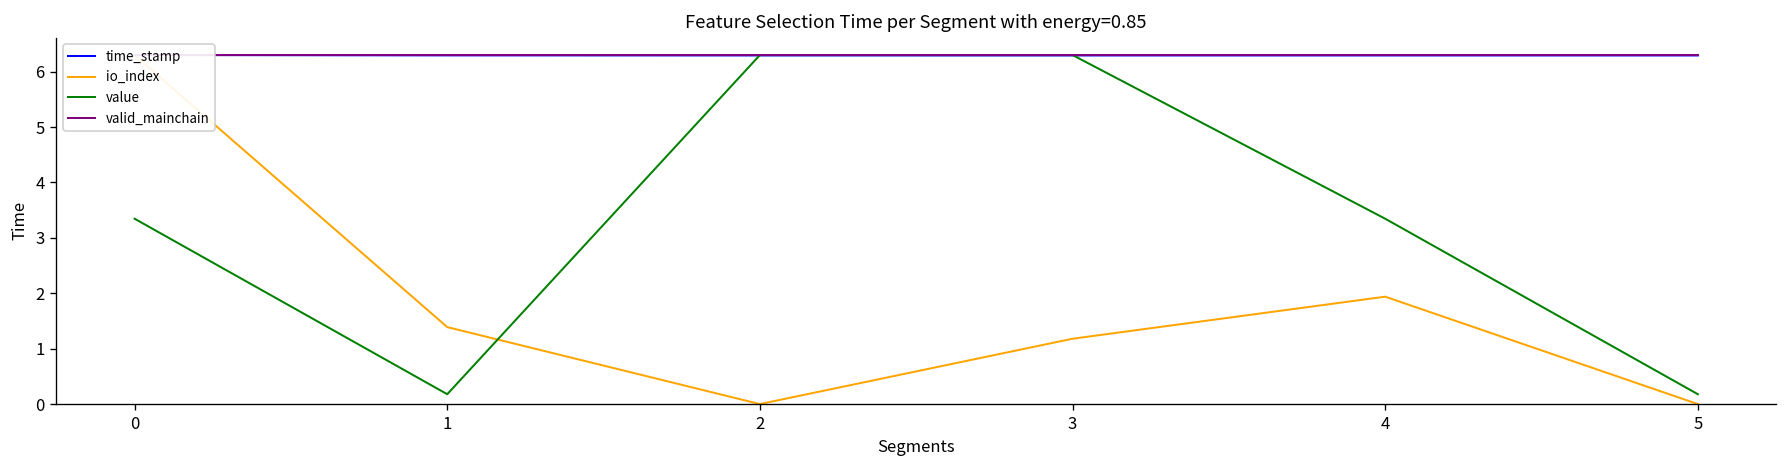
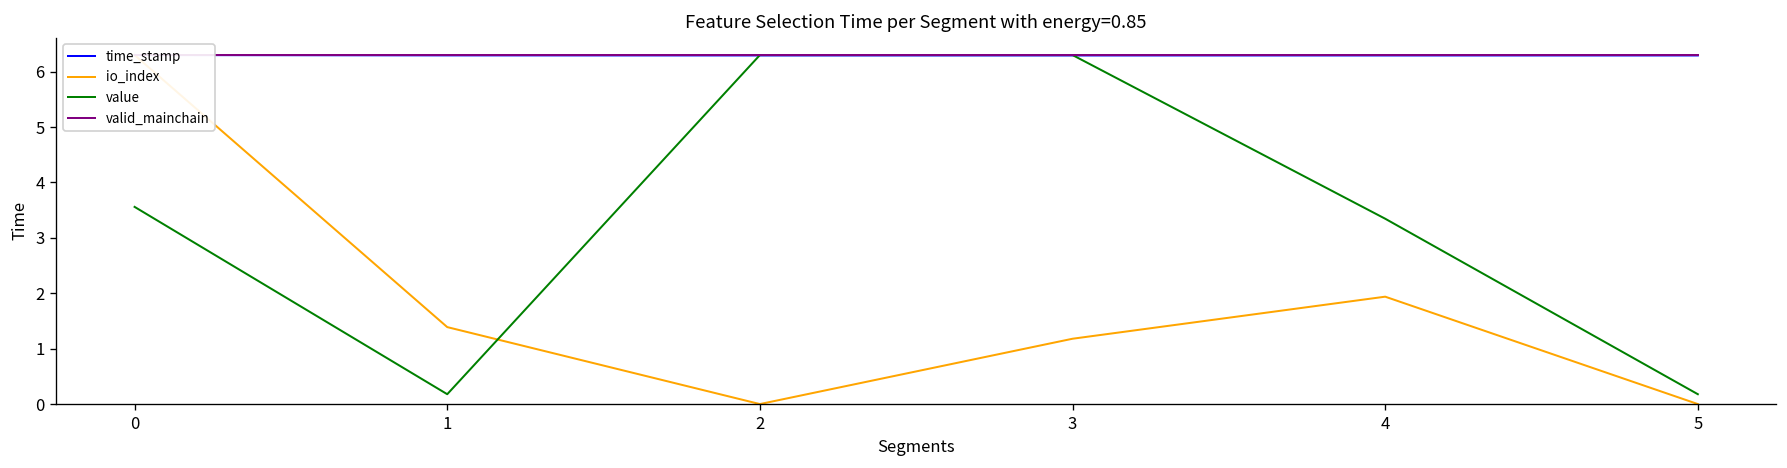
  {
    "valid_mainchain": {
      "1": 6.3,
      "4": 6.3,
      "5": 6.3
    },
    "io_index": {
      "1": 1.4,
      "2": 0.0,
      "3": 1.2,
      "4": 1.9,
      "5": 0.0
    },
    "value": {
-     "0": 3.3,
+     "0": 3.6,
      "1": 0.2,
      "4": 3.3,
      "5": 0.2
    }
  }
